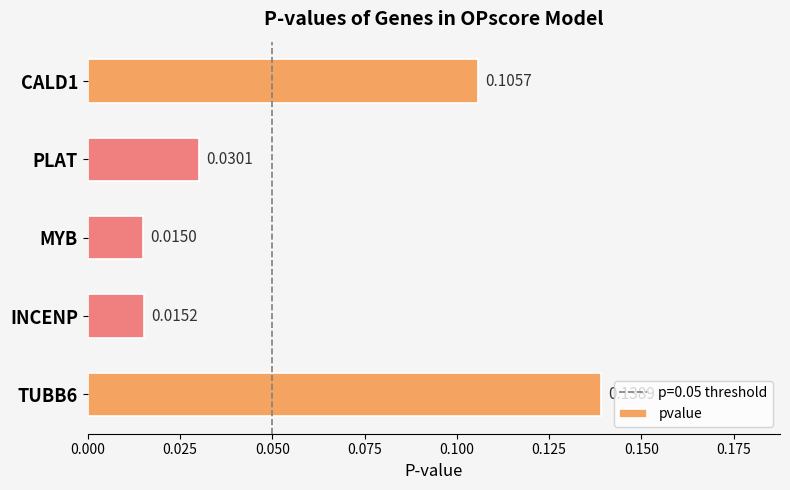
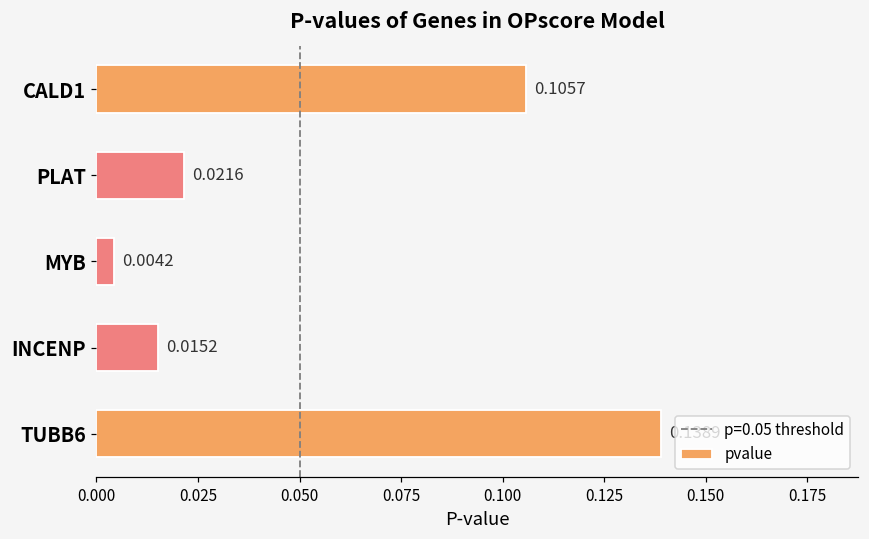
  {
    "CALD1": 0.1057,
-   "PLAT": 0.0301,
-   "MYB": 0.0150,
+   "PLAT": 0.0216,
+   "MYB": 0.0042,
    "INCENP": 0.0152
  }
